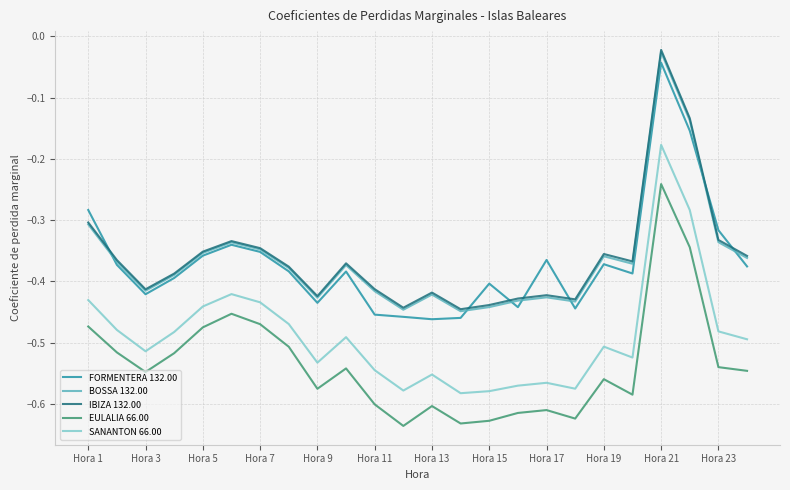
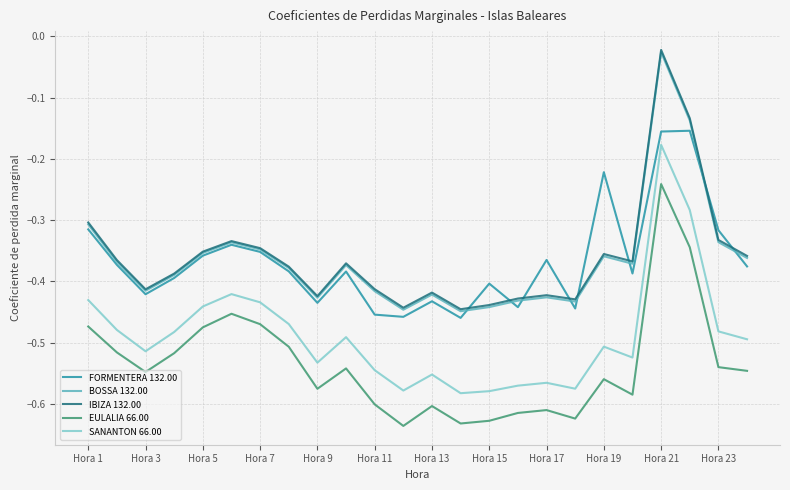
  {
    "FORMENTERA 132.00": {
-     "Hora 1": -0.28,
+     "Hora 1": -0.32,
      "Hora 3": -0.42,
      "Hora 5": -0.36,
      "Hora 9": -0.44,
      "Hora 11": -0.45,
-     "Hora 13": -0.46,
+     "Hora 13": -0.43,
      "Hora 15": -0.40,
      "Hora 17": -0.36,
-     "Hora 19": -0.37,
-     "Hora 21": -0.04,
+     "Hora 19": -0.22,
+     "Hora 21": -0.16,
      "Hora 23": -0.32
    }
  }
